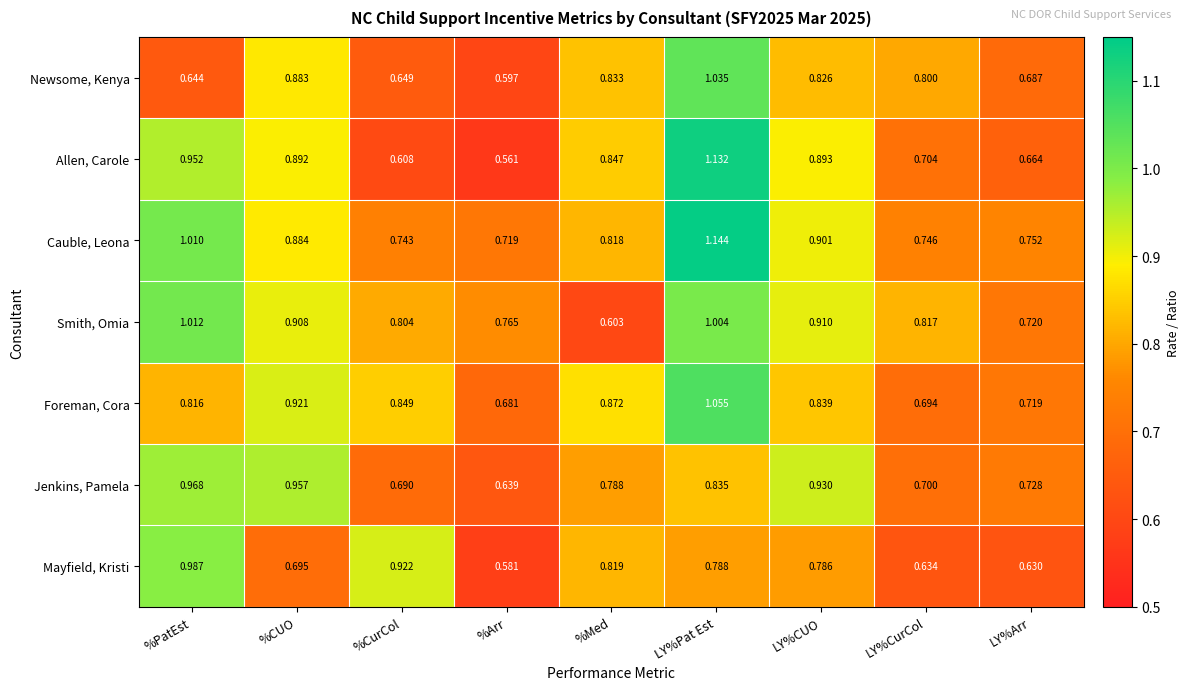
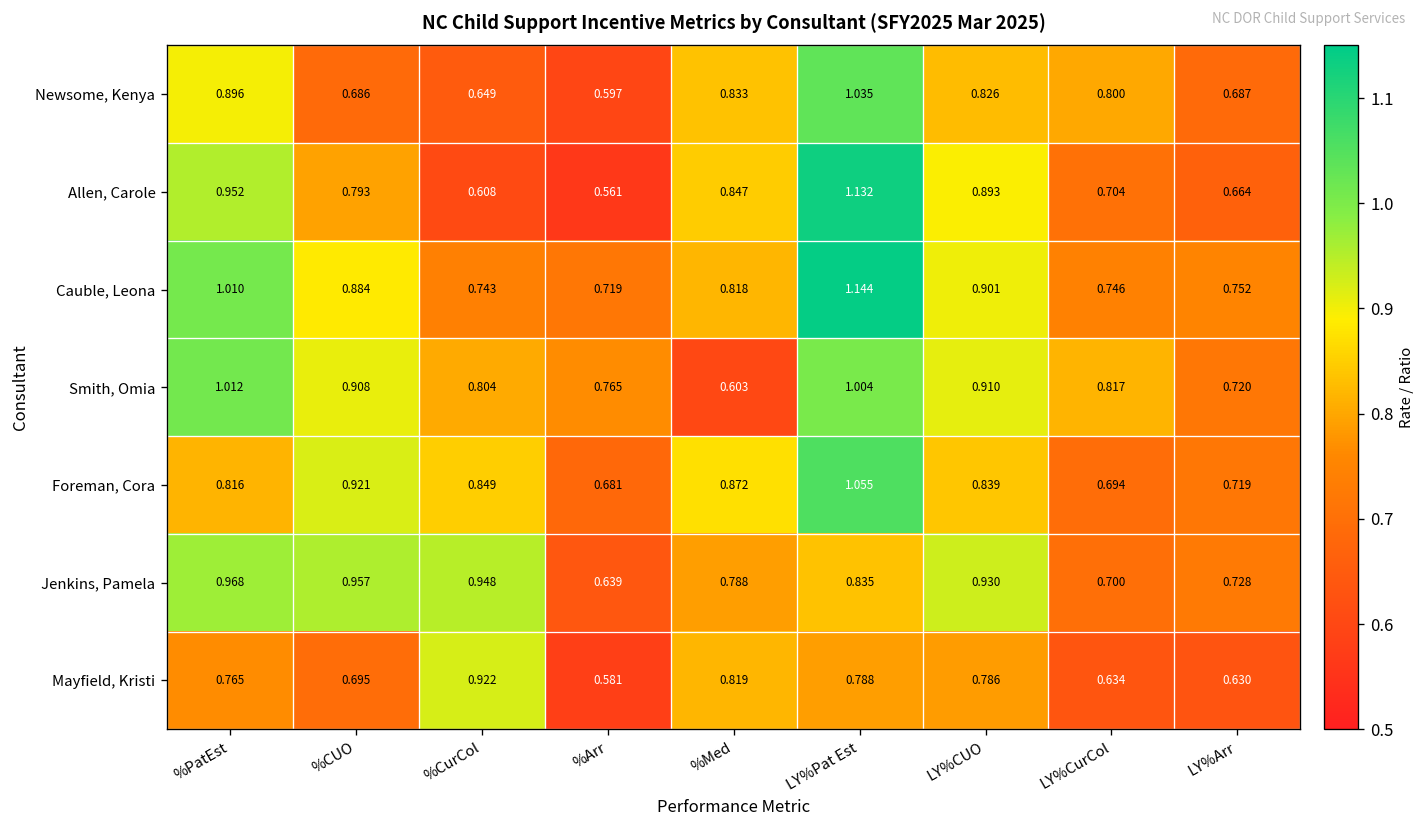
  {
    "Newsome, Kenya": {
-     "%PatEst": 0.644,
-     "%CUO": 0.883,
+     "%PatEst": 0.896,
+     "%CUO": 0.686,
      "%CurCol": 0.649,
      "%Arr": 0.597,
      "%Med": 0.833,
      "LY%Pat Est": 1.035,
      "LY%CUO": 0.826,
      "LY%CurCol": 0.800,
      "LY%Arr": 0.687
    },
    "Allen, Carole": {
      "%PatEst": 0.952,
-     "%CUO": 0.892,
+     "%CUO": 0.793,
      "%CurCol": 0.608,
      "%Arr": 0.561,
      "%Med": 0.847,
      "LY%Pat Est": 1.132,
      "LY%CUO": 0.893,
      "LY%CurCol": 0.704,
      "LY%Arr": 0.664
    },
    "Cauble, Leona": {
      "%PatEst": 1.010,
      "%CUO": 0.884,
      "%CurCol": 0.743,
      "%Arr": 0.719,
      "%Med": 0.818,
      "LY%Pat Est": 1.144,
      "LY%CUO": 0.901,
      "LY%CurCol": 0.746,
      "LY%Arr": 0.752
    },
    "Smith, Omia": {
      "%PatEst": 1.012,
      "%CUO": 0.908,
      "%CurCol": 0.804,
      "%Arr": 0.765,
      "%Med": 0.603,
      "LY%Pat Est": 1.004,
      "LY%CUO": 0.910,
      "LY%CurCol": 0.817,
      "LY%Arr": 0.720
    },
    "Foreman, Cora": {
      "%PatEst": 0.816,
      "%CUO": 0.921,
      "%CurCol": 0.849,
      "%Arr": 0.681,
      "%Med": 0.872,
      "LY%Pat Est": 1.055,
      "LY%CUO": 0.839,
      "LY%CurCol": 0.694,
      "LY%Arr": 0.719
    },
    "Jenkins, Pamela": {
      "%PatEst": 0.968,
      "%CUO": 0.957,
-     "%CurCol": 0.690,
+     "%CurCol": 0.948,
      "%Arr": 0.639,
      "%Med": 0.788,
      "LY%Pat Est": 0.835,
      "LY%CUO": 0.930,
      "LY%CurCol": 0.700,
      "LY%Arr": 0.728
    },
    "Mayfield, Kristi": {
-     "%PatEst": 0.987,
+     "%PatEst": 0.765,
      "%CUO": 0.695,
      "%CurCol": 0.922,
      "%Arr": 0.581,
      "%Med": 0.819,
      "LY%Pat Est": 0.788,
      "LY%CUO": 0.786,
      "LY%CurCol": 0.634,
      "LY%Arr": 0.630
    }
  }
